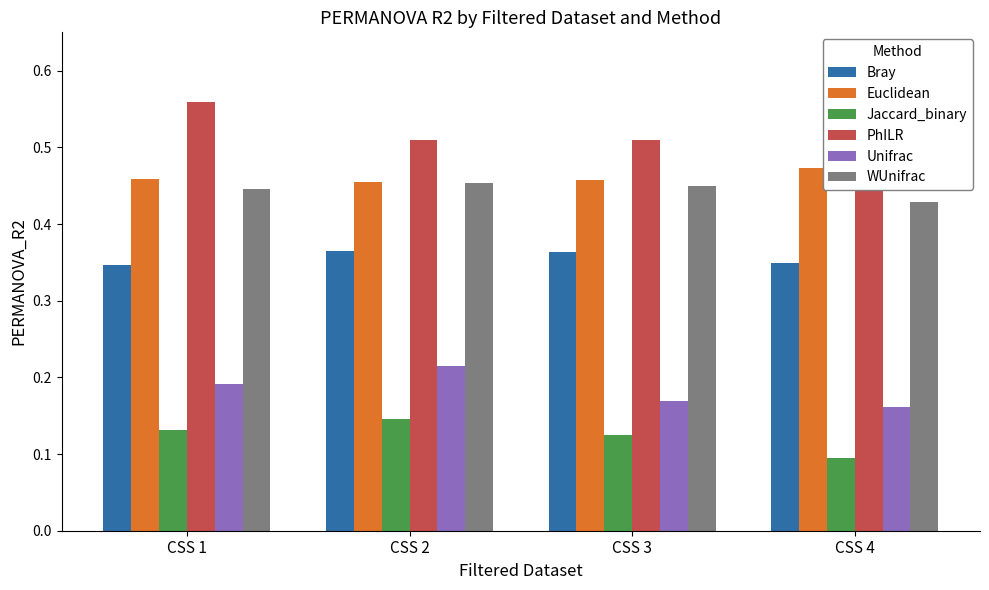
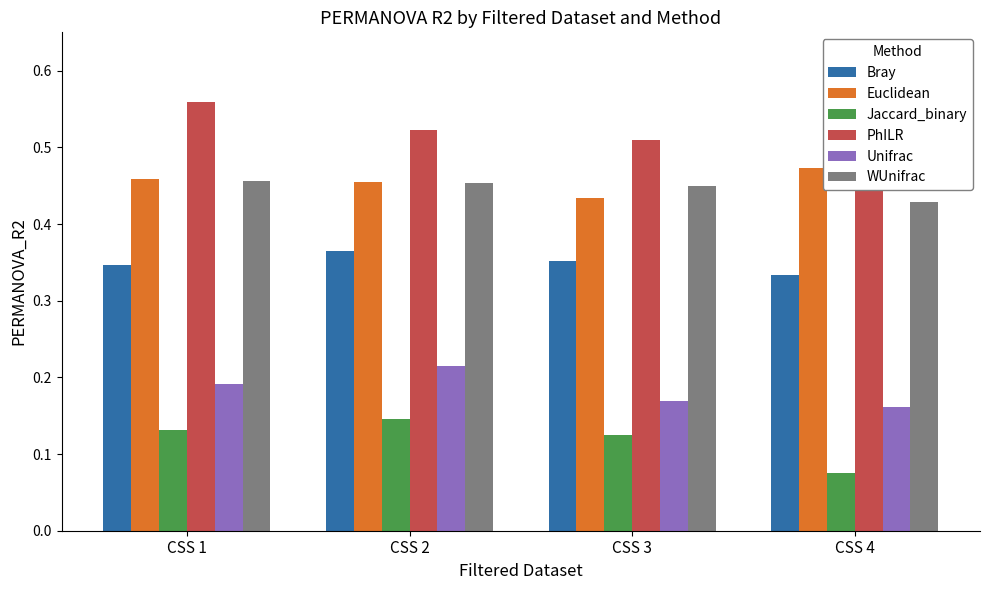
  {
    "Bray": {
      "CSS 1": 0.35,
      "CSS 2": 0.36,
-     "CSS 3": 0.36,
-     "CSS 4": 0.35
+     "CSS 3": 0.35,
+     "CSS 4": 0.33
    },
    "Euclidean": {
      "CSS 1": 0.46,
      "CSS 2": 0.45,
-     "CSS 3": 0.46,
+     "CSS 3": 0.43,
      "CSS 4": 0.47
    },
    "Jaccard_binary": {
      "CSS 1": 0.13,
      "CSS 2": 0.15,
      "CSS 3": 0.12,
-     "CSS 4": 0.10
+     "CSS 4": 0.08
    },
    "PhILR": {
      "CSS 1": 0.56,
-     "CSS 2": 0.51,
+     "CSS 2": 0.52,
      "CSS 3": 0.51
    },
    "Unifrac": {
      "CSS 1": 0.19,
      "CSS 2": 0.21,
      "CSS 3": 0.17,
      "CSS 4": 0.16
    },
    "WUnifrac": {
-     "CSS 1": 0.45,
+     "CSS 1": 0.46,
      "CSS 2": 0.45,
      "CSS 3": 0.45,
      "CSS 4": 0.43
    }
  }
